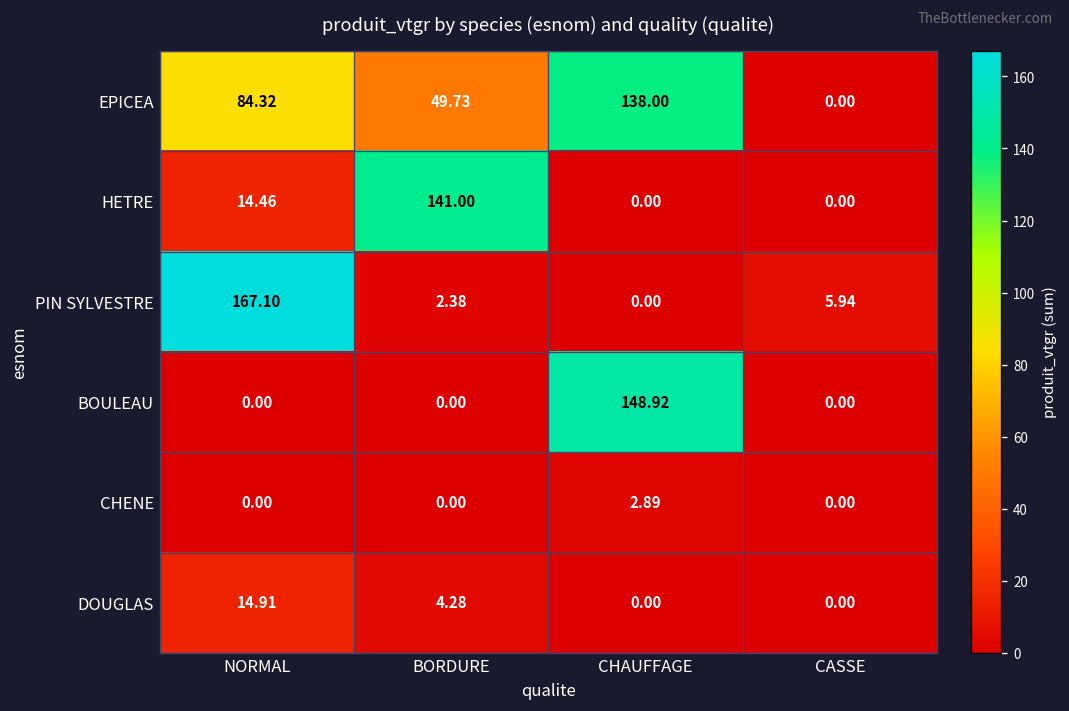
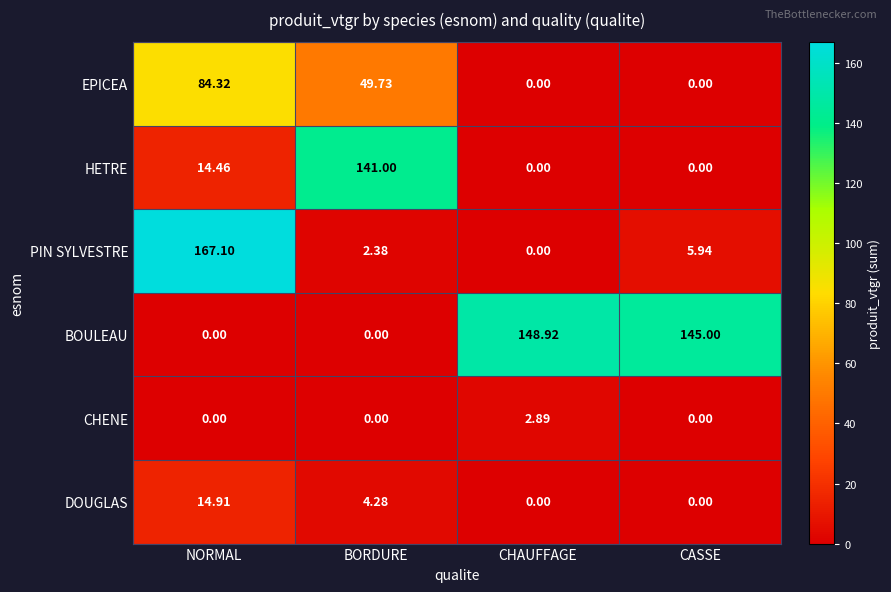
  {
    "EPICEA": {
      "NORMAL": 84.32,
      "BORDURE": 49.73,
-     "CHAUFFAGE": 138.00,
+     "CHAUFFAGE": 0.00,
      "CASSE": 0.00
    },
    "HETRE": {
      "NORMAL": 14.46,
      "BORDURE": 141.00,
      "CHAUFFAGE": 0.00,
      "CASSE": 0.00
    },
    "PIN SYLVESTRE": {
      "NORMAL": 167.10,
      "BORDURE": 2.38,
      "CHAUFFAGE": 0.00,
      "CASSE": 5.94
    },
    "BOULEAU": {
      "NORMAL": 0.00,
      "BORDURE": 0.00,
      "CHAUFFAGE": 148.92,
-     "CASSE": 0.00
+     "CASSE": 145.00
    },
    "CHENE": {
      "NORMAL": 0.00,
      "BORDURE": 0.00,
      "CHAUFFAGE": 2.89,
      "CASSE": 0.00
    },
    "DOUGLAS": {
      "NORMAL": 14.91,
      "BORDURE": 4.28,
      "CHAUFFAGE": 0.00,
      "CASSE": 0.00
    }
  }
